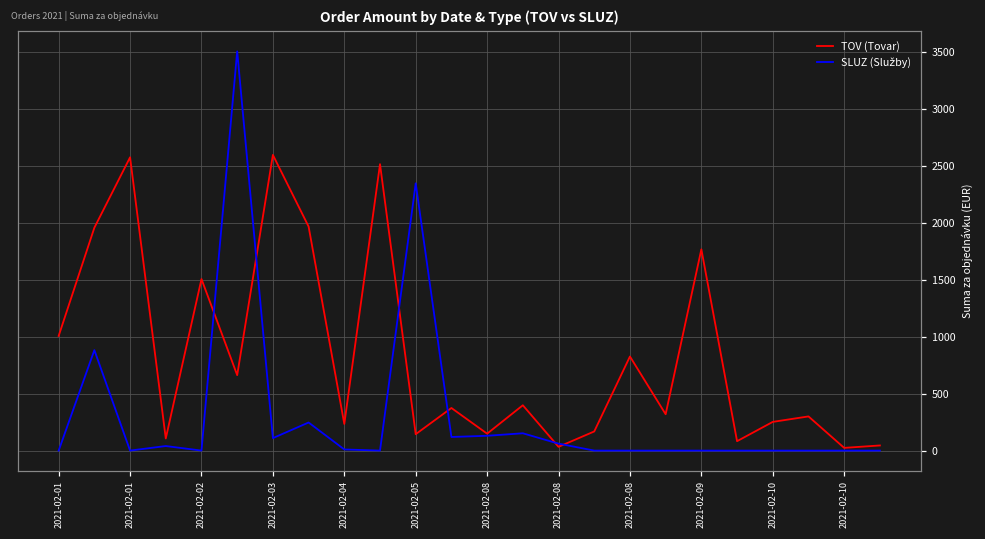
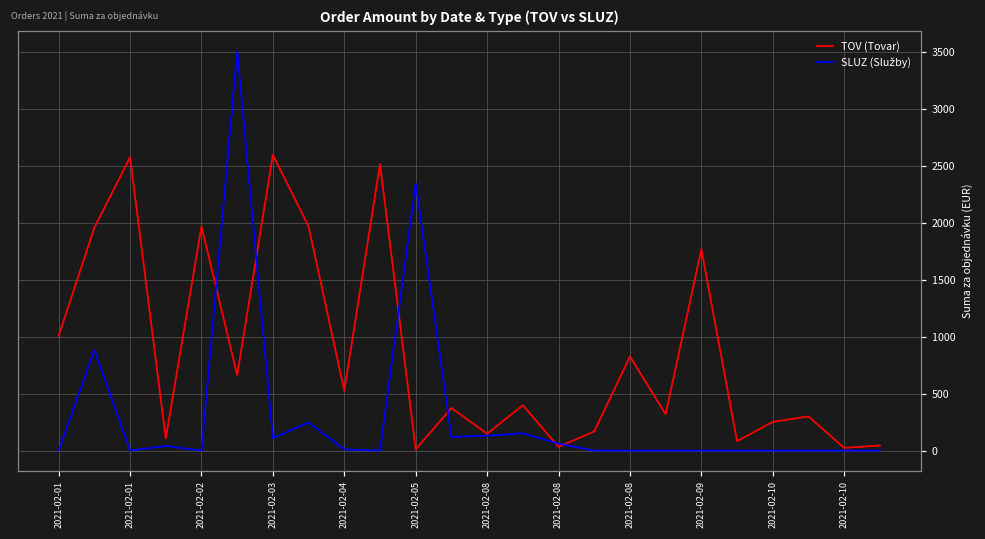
  {
    "TOV (Tovar)": {
-     "2021-02-02": 1510,
+     "2021-02-02": 1970,
      "2021-02-03": 2600,
-     "2021-02-04": 230,
-     "2021-02-05": 140,
+     "2021-02-04": 530,
+     "2021-02-05": 10,
      "2021-02-09": 1770
    },
    "SLUZ (Služby)": {
      "2021-02-02": 0,
      "2021-02-03": 110,
      "2021-02-04": 10,
      "2021-02-05": 2350,
      "2021-02-09": 0
    }
  }
